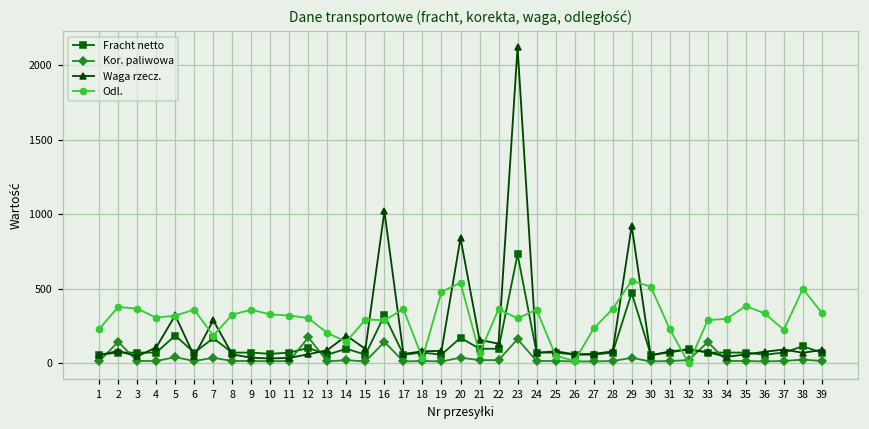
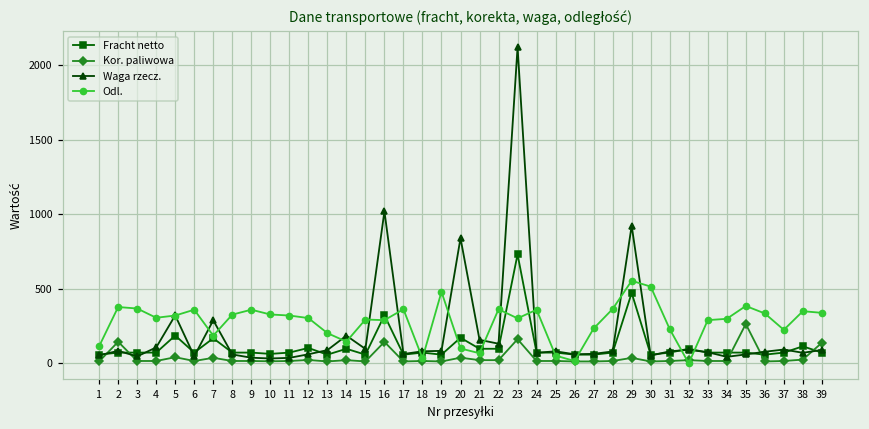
  {
    "Kor. paliwowa": {
      "1": 10,
      "2": 150,
      "3": 20,
      "4": 20,
      "5": 40,
      "6": 20,
      "7": 40,
      "8": 20,
      "9": 20,
      "11": 20,
-     "12": 170,
+     "12": 20,
      "13": 10,
      "14": 20,
      "15": 10,
      "16": 140,
      "17": 10,
      "19": 10,
      "20": 40,
      "21": 20,
      "22": 20,
      "23": 160,
      "24": 20,
      "25": 20,
      "27": 10,
      "28": 20,
      "29": 40,
      "30": 10,
      "31": 20,
      "32": 20,
-     "33": 140,
+     "33": 20,
      "34": 20,
-     "35": 20,
+     "35": 260,
      "36": 10,
      "37": 20,
      "38": 30,
-     "39": 20
+     "39": 140
    },
    "Odl.": {
-     "1": 230,
+     "1": 120,
      "2": 380,
      "3": 370,
      "4": 310,
      "6": 360,
      "8": 330,
      "9": 360,
      "10": 330,
      "11": 320,
      "12": 300,
      "13": 200,
      "14": 150,
      "15": 290,
      "16": 290,
      "17": 360,
      "19": 480,
-     "20": 540,
+     "20": 100,
      "21": 70,
      "22": 360,
      "23": 300,
      "24": 360,
      "25": 50,
      "27": 230,
      "28": 370,
      "29": 550,
      "30": 520,
      "31": 230,
      "32": 0,
      "33": 290,
      "34": 300,
      "35": 390,
      "36": 340,
      "37": 230,
-     "38": 500,
+     "38": 350,
      "39": 340
    }
  }
